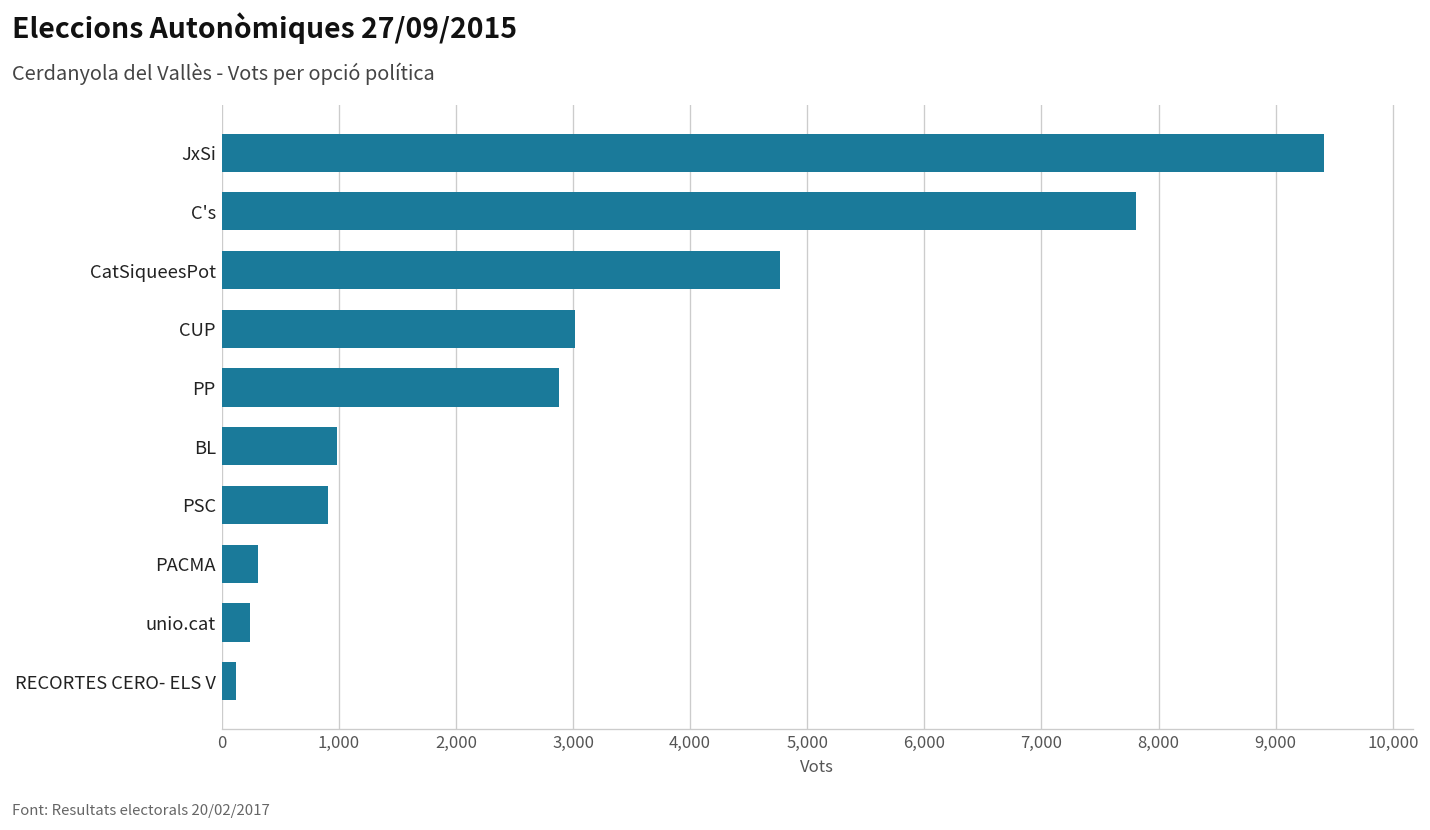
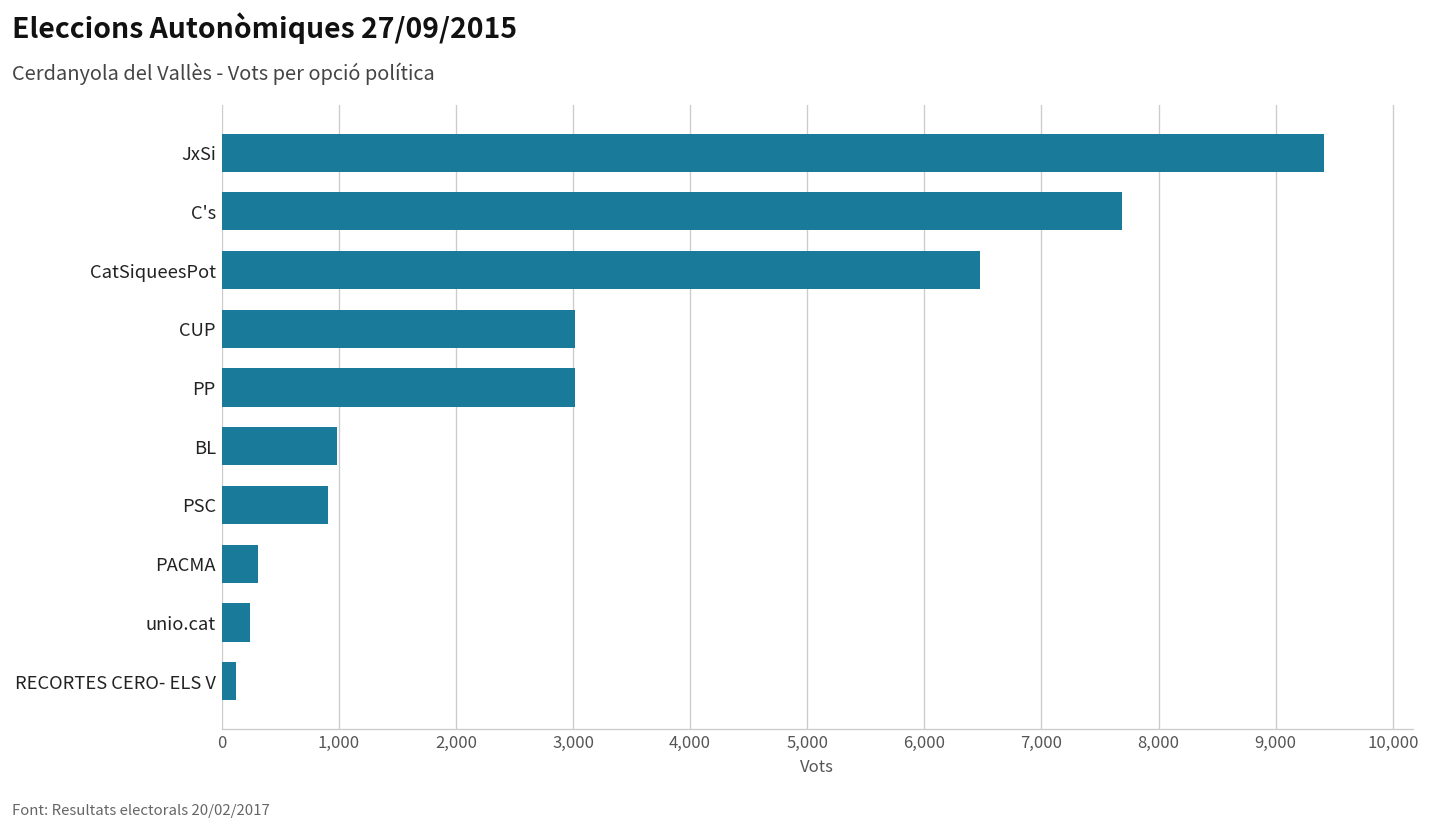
  {
    "JxSi": "9,400",
-   "C's": "7,800",
-   "CatSiqueesPot": "4,800",
+   "C's": "7,700",
+   "CatSiqueesPot": "6,500",
    "CUP": "3,000",
-   "PP": "2,900",
+   "PP": "3,000",
    "BL": "1,000",
    "PSC": "900",
    "PACMA": "300",
    "unio.cat": "200",
    "RECORTES CERO- ELS V": "100"
  }
